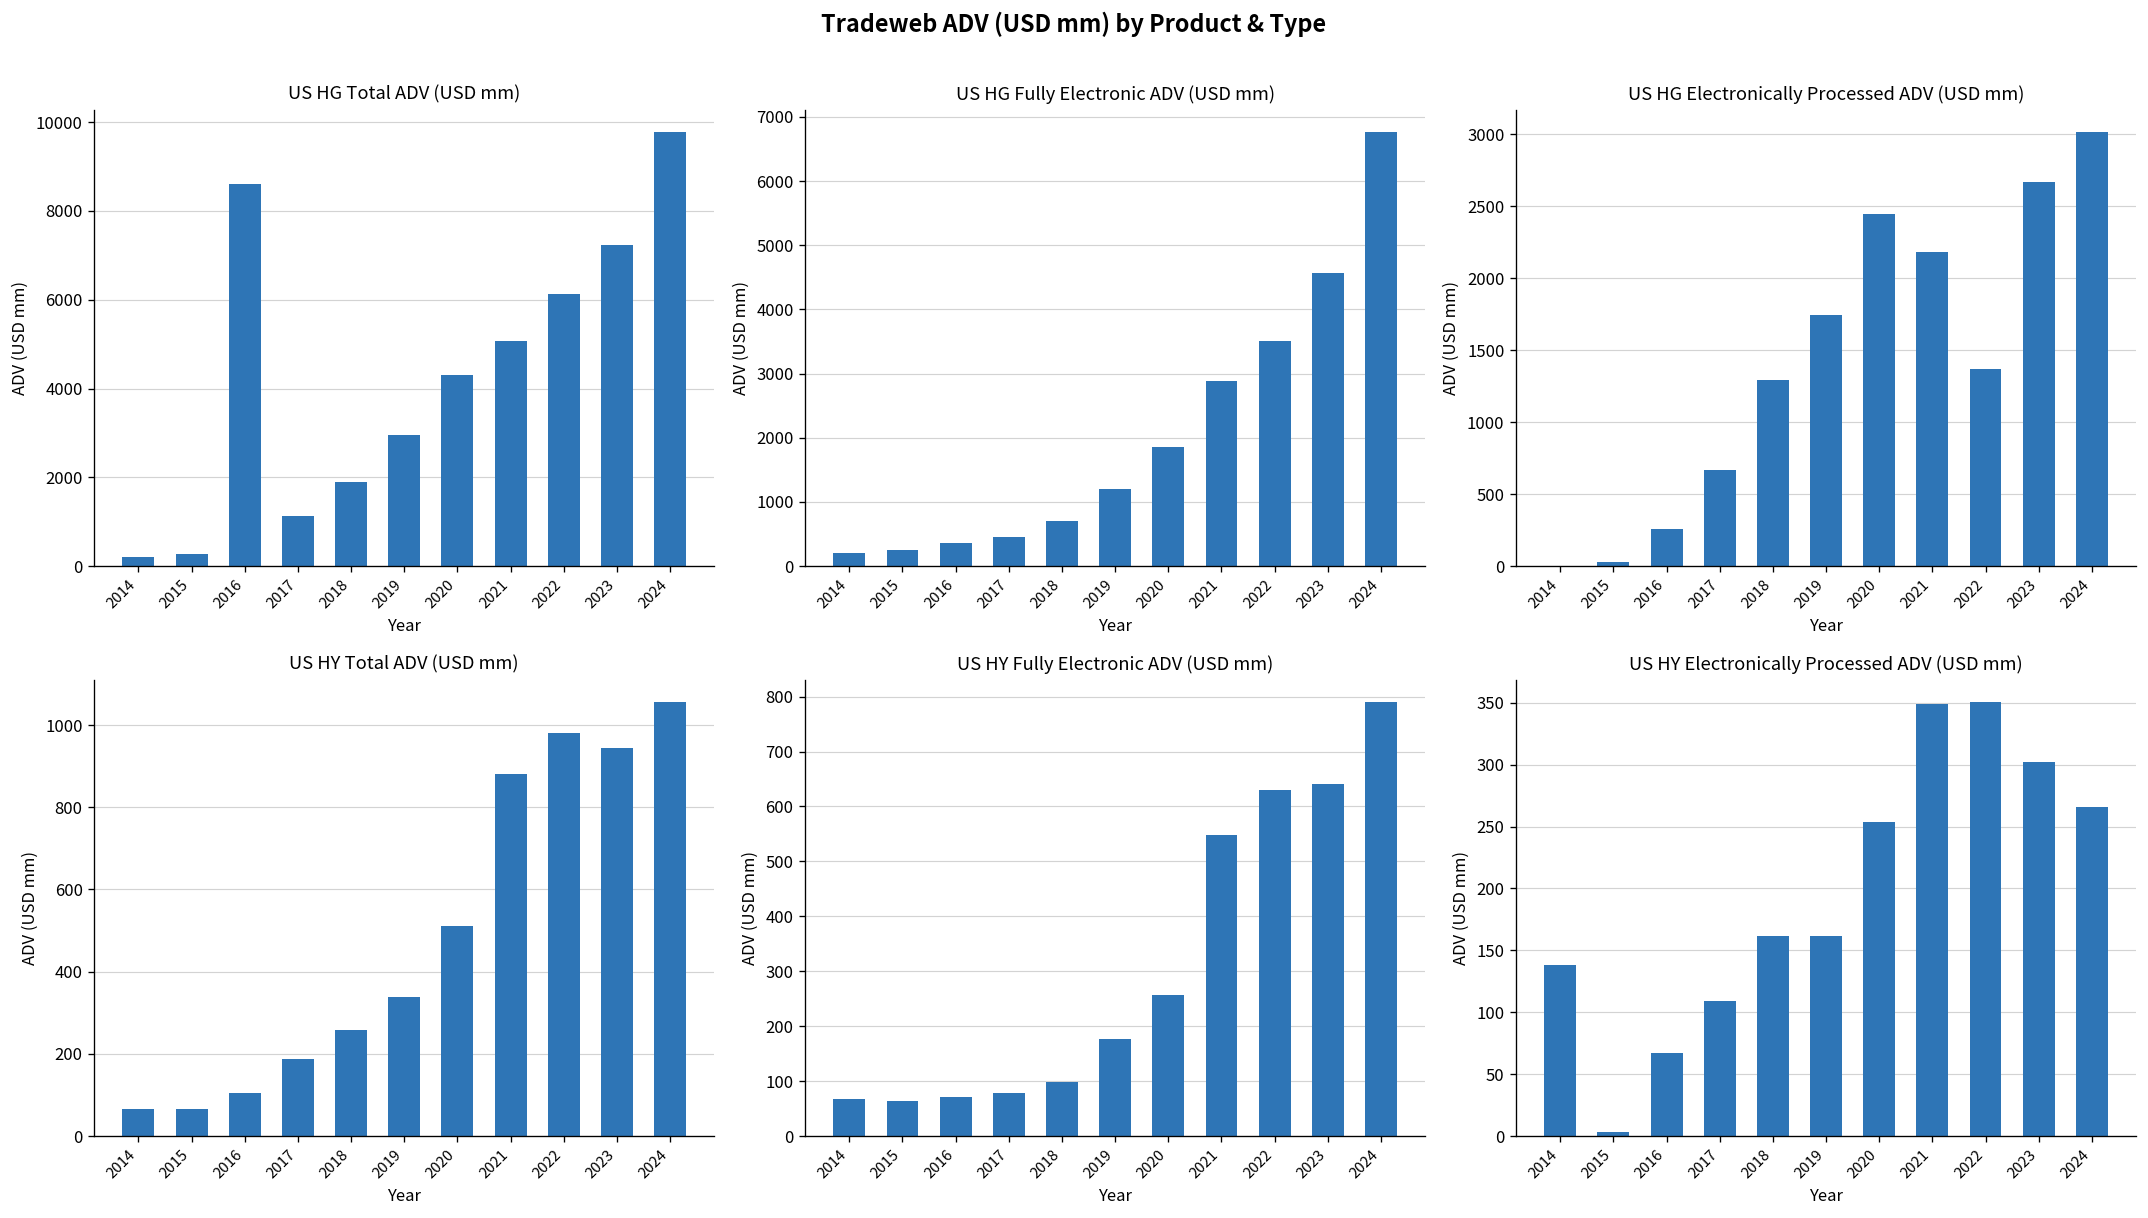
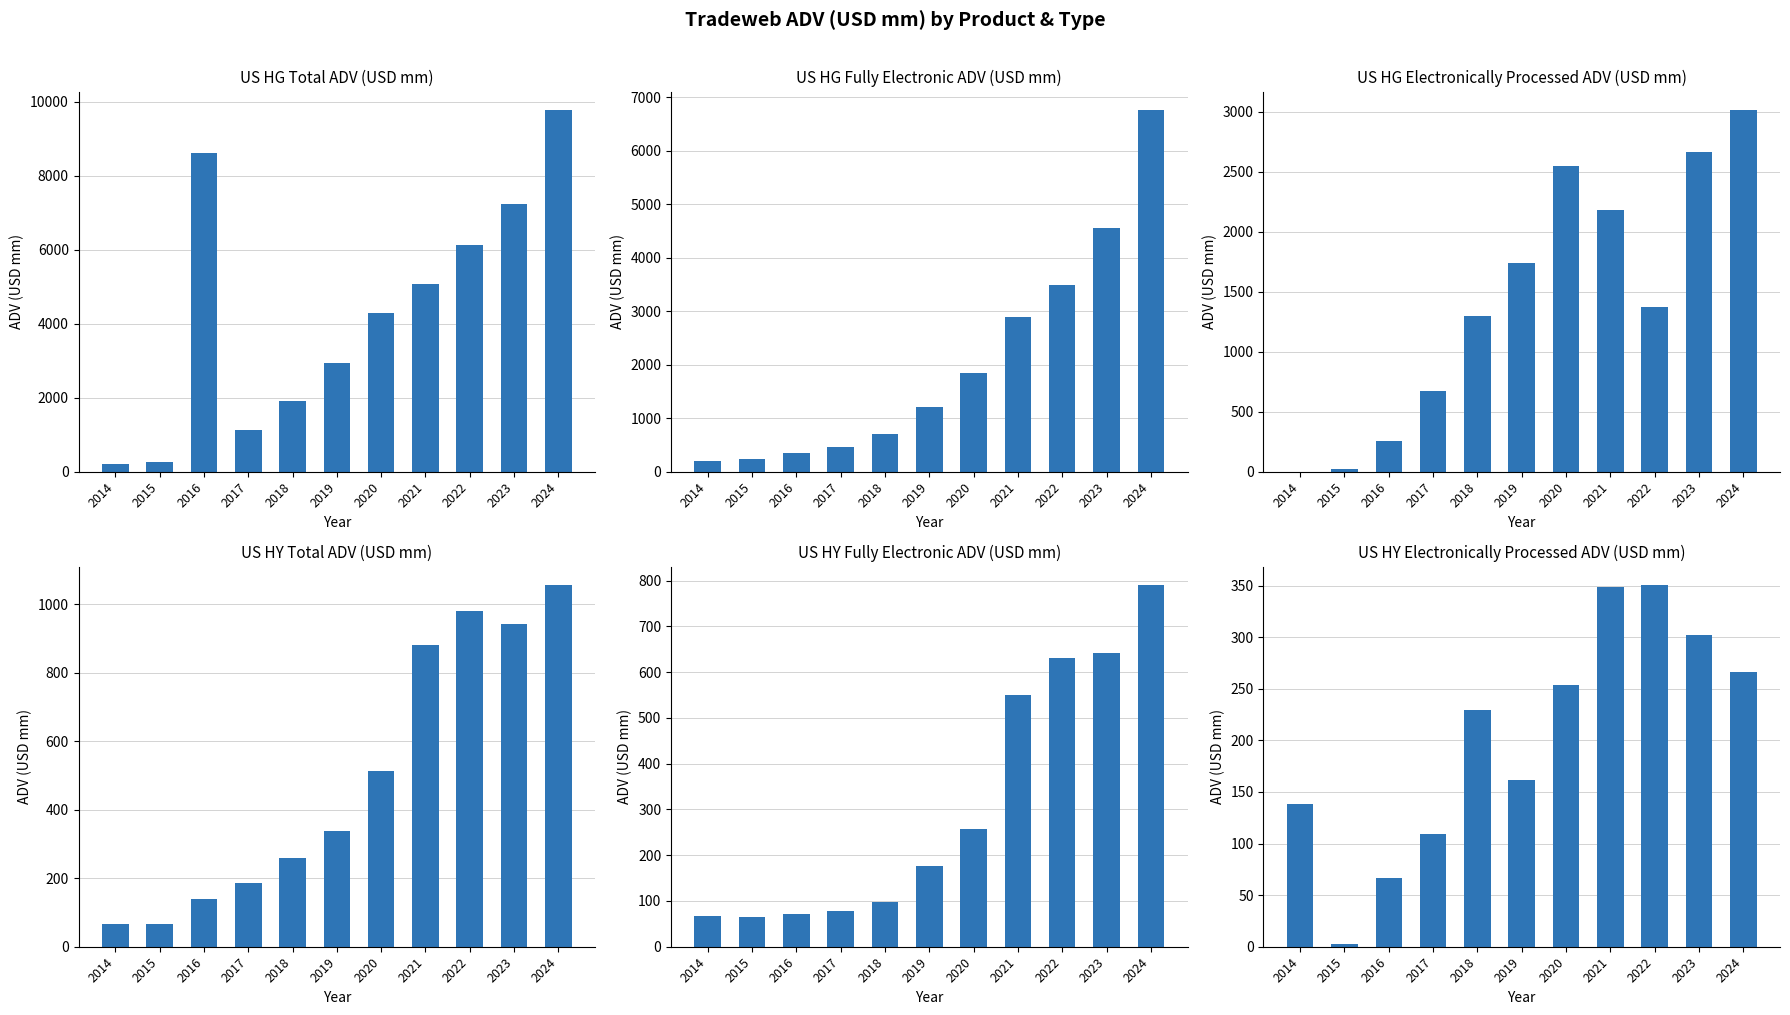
  {
    "US HG Total ADV (USD mm)": {
      "2014": 200,
      "2015": 300,
      "2016": 8600,
      "2017": 1100,
      "2018": 1900,
      "2019": 2900,
      "2020": 4300,
      "2021": 5100,
      "2022": 6100,
      "2023": 7200,
      "2024": 9800
    },
    "US HG Fully Electronic ADV (USD mm)": {
      "2014": 200,
      "2015": 200,
      "2016": 400,
      "2017": 500,
      "2018": 700,
      "2019": 1200,
      "2020": 1800,
      "2021": 2900,
      "2022": 3500,
      "2023": 4600,
      "2024": 6800
    },
    "US HG Electronically Processed ADV (USD mm)": {
      "2014": 0,
      "2015": 30,
      "2016": 260,
      "2017": 670,
      "2018": 1300,
      "2019": 1740,
-     "2020": 2450,
+     "2020": 2550,
      "2021": 2180,
      "2022": 1370,
      "2023": 2670,
      "2024": 3020
    },
    "US HY Total ADV (USD mm)": {
      "2014": 70,
      "2015": 70,
-     "2016": 100,
+     "2016": 140,
      "2017": 190,
      "2018": 260,
      "2019": 340,
      "2020": 510,
      "2021": 880,
      "2022": 980,
      "2023": 940,
      "2024": 1060
    },
    "US HY Fully Electronic ADV (USD mm)": {
      "2014": 70,
      "2015": 60,
      "2016": 70,
      "2017": 80,
      "2018": 100,
      "2019": 180,
      "2020": 260,
      "2021": 550,
      "2022": 630,
      "2023": 640,
      "2024": 790
    },
    "US HY Electronically Processed ADV (USD mm)": {
      "2014": 138,
      "2015": 3,
      "2016": 67,
      "2017": 109,
-     "2018": 162,
+     "2018": 229,
      "2019": 162,
      "2020": 254,
      "2021": 349,
      "2022": 351,
      "2023": 302,
      "2024": 266
    }
  }
